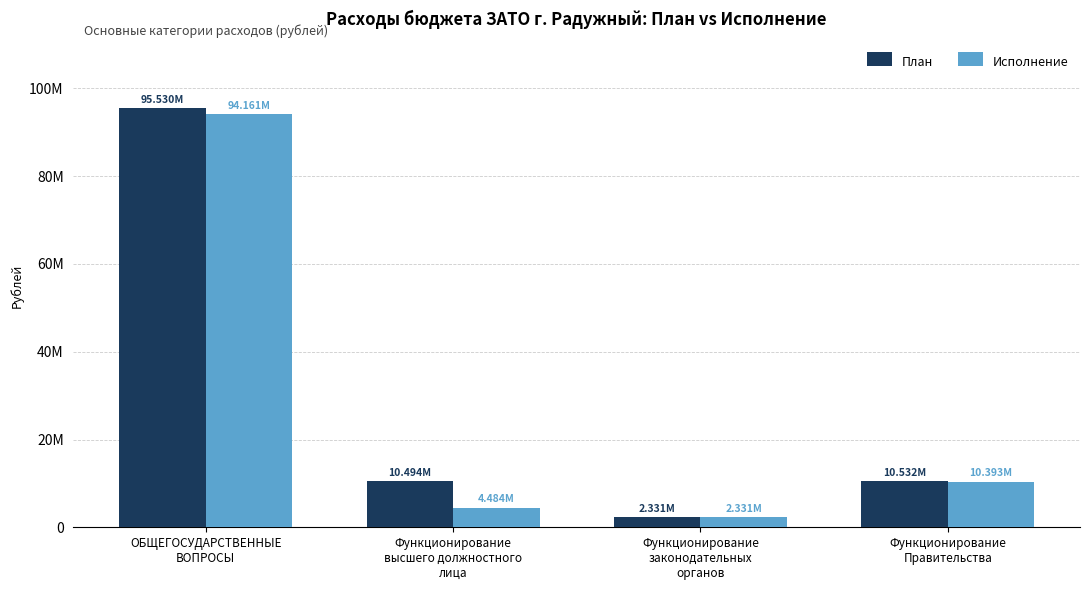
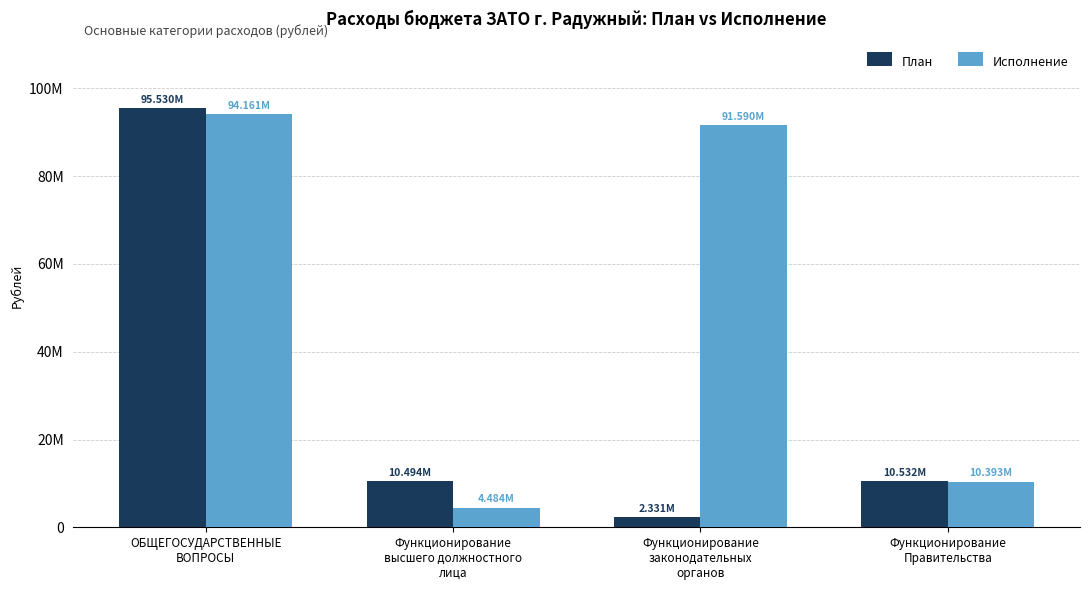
  {
    "План": {
      "ОБЩЕГОСУДАРСТВЕННЫЕ ВОПРОСЫ": "95.530M",
      "Функционирование высшего должностного лица": "10.494M",
      "Функционирование законодательных органов": "2.331M",
      "Функционирование Правительства": "10.532M"
    },
    "Исполнение": {
      "ОБЩЕГОСУДАРСТВЕННЫЕ ВОПРОСЫ": "94.161M",
      "Функционирование высшего должностного лица": "4.484M",
-     "Функционирование законодательных органов": "2.331M",
+     "Функционирование законодательных органов": "91.590M",
      "Функционирование Правительства": "10.393M"
    }
  }
